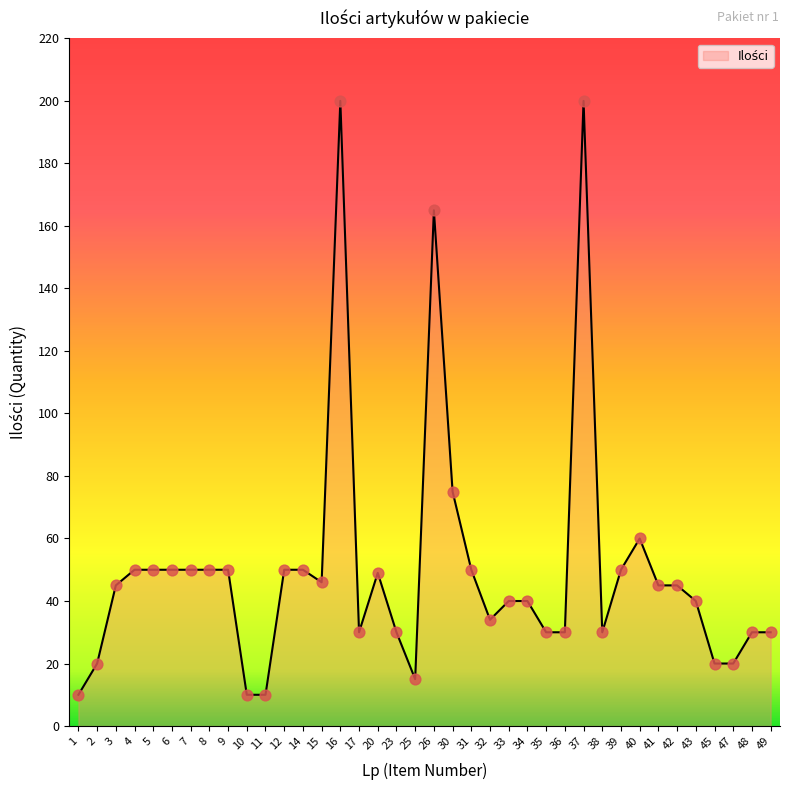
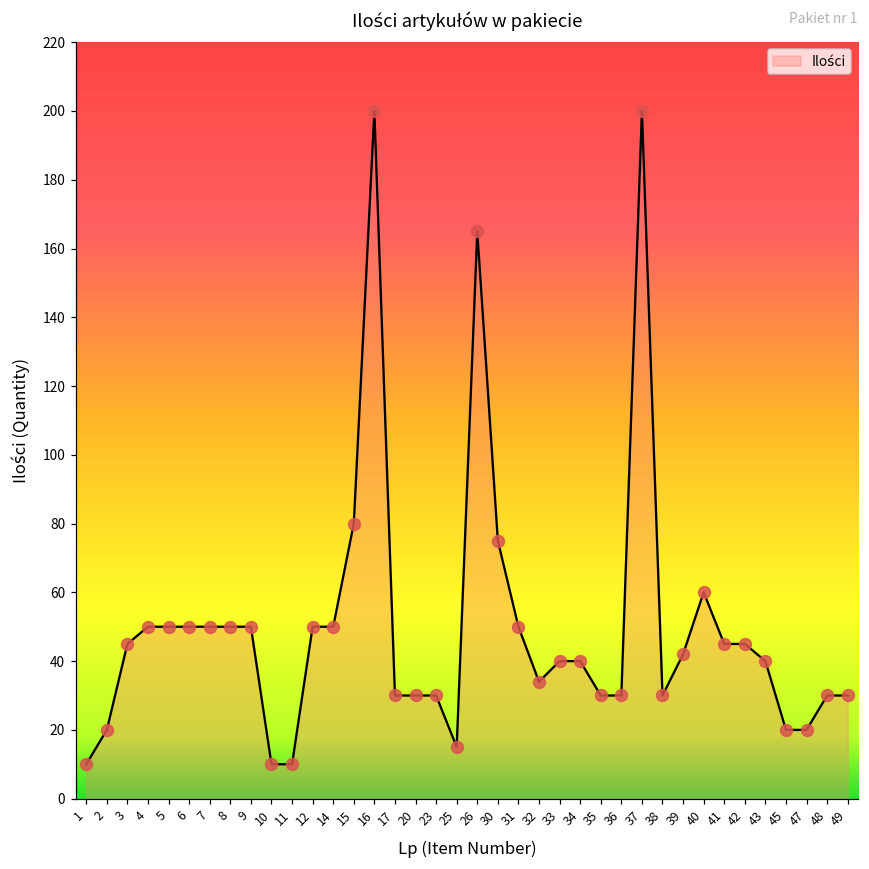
  {
    "1": 10,
    "2": 20,
    "3": 45,
    "4": 50,
    "5": 50,
    "6": 50,
    "7": 50,
    "8": 50,
    "9": 50,
    "10": 10,
    "11": 10,
    "12": 50,
    "14": 50,
-   "15": 46,
+   "15": 80,
    "16": 200,
    "17": 30,
-   "20": 49,
+   "20": 30,
    "23": 30,
    "25": 15,
    "26": 165,
    "30": 75,
    "31": 50,
    "32": 34,
    "33": 40,
    "34": 40,
    "35": 30,
    "36": 30,
    "37": 200,
    "38": 30,
-   "39": 50,
+   "39": 42,
    "40": 60,
    "41": 45,
    "42": 45,
    "43": 40,
    "45": 20,
    "47": 20,
    "48": 30,
    "49": 30
  }
